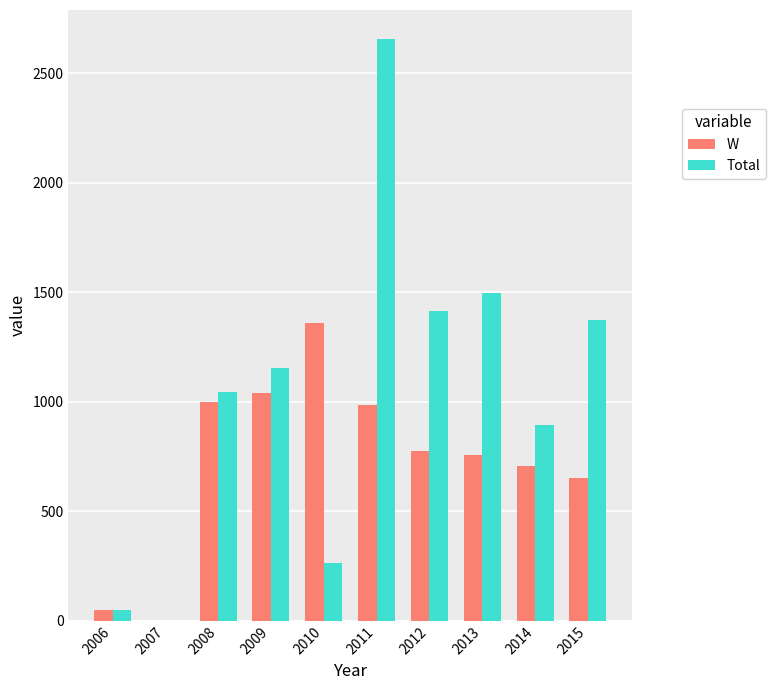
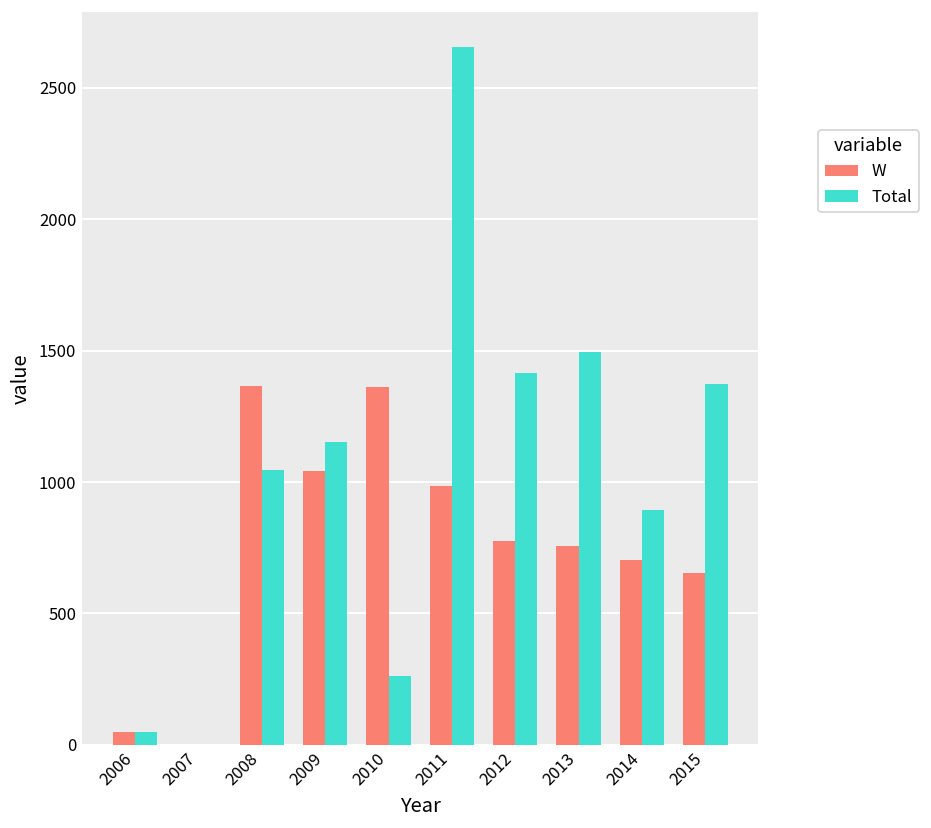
  {
    "W": {
      "2006": 50,
      "2007": 0,
-     "2008": 1000,
+     "2008": 1370,
      "2009": 1040,
      "2010": 1360,
      "2011": 990,
      "2012": 780,
      "2013": 760,
      "2014": 710,
      "2015": 650
    },
    "Total": {
      "2006": 50,
      "2007": 0,
      "2008": 1040,
      "2009": 1150,
      "2010": 260,
      "2011": 2660,
      "2012": 1420,
      "2013": 1500,
      "2014": 890,
      "2015": 1370
    }
  }
